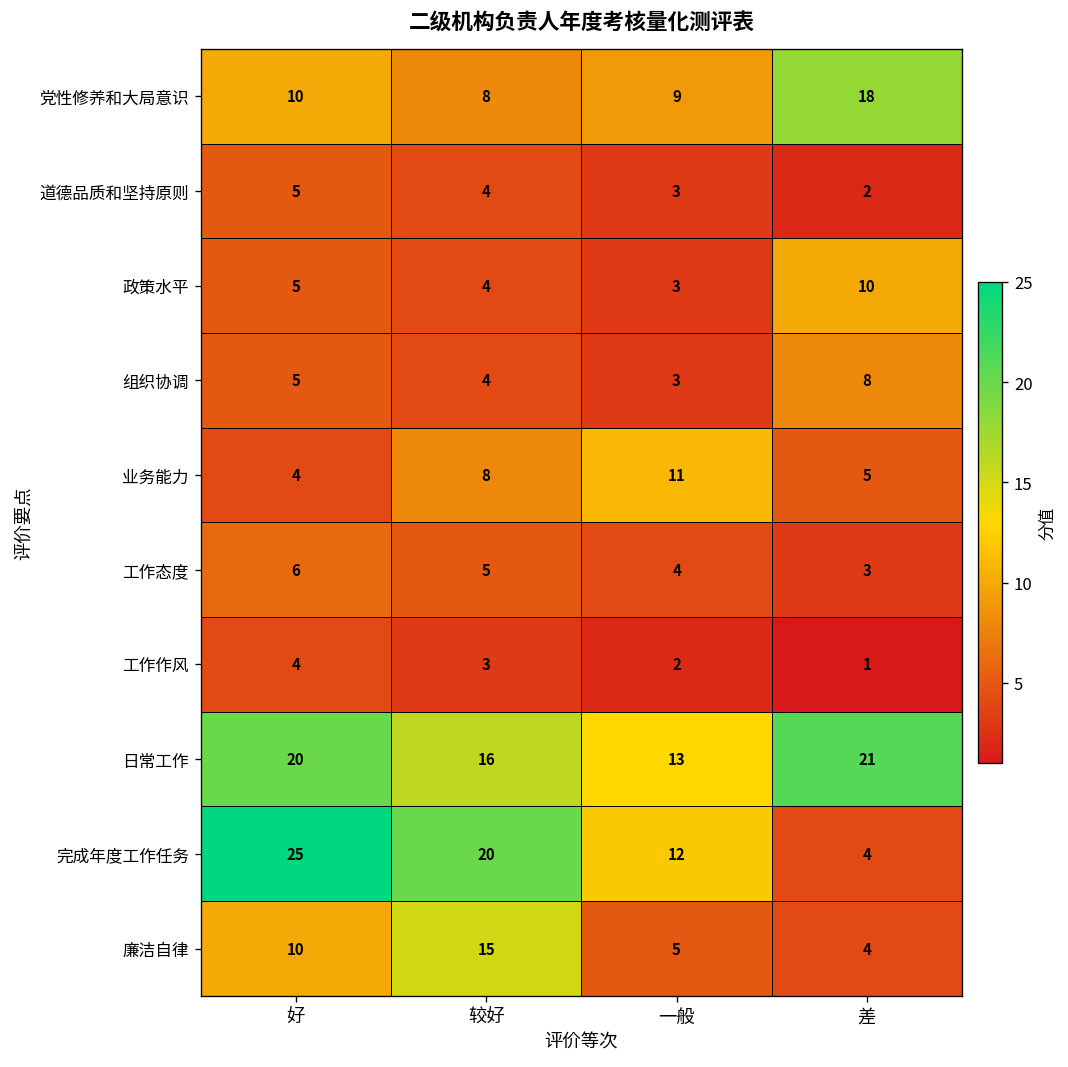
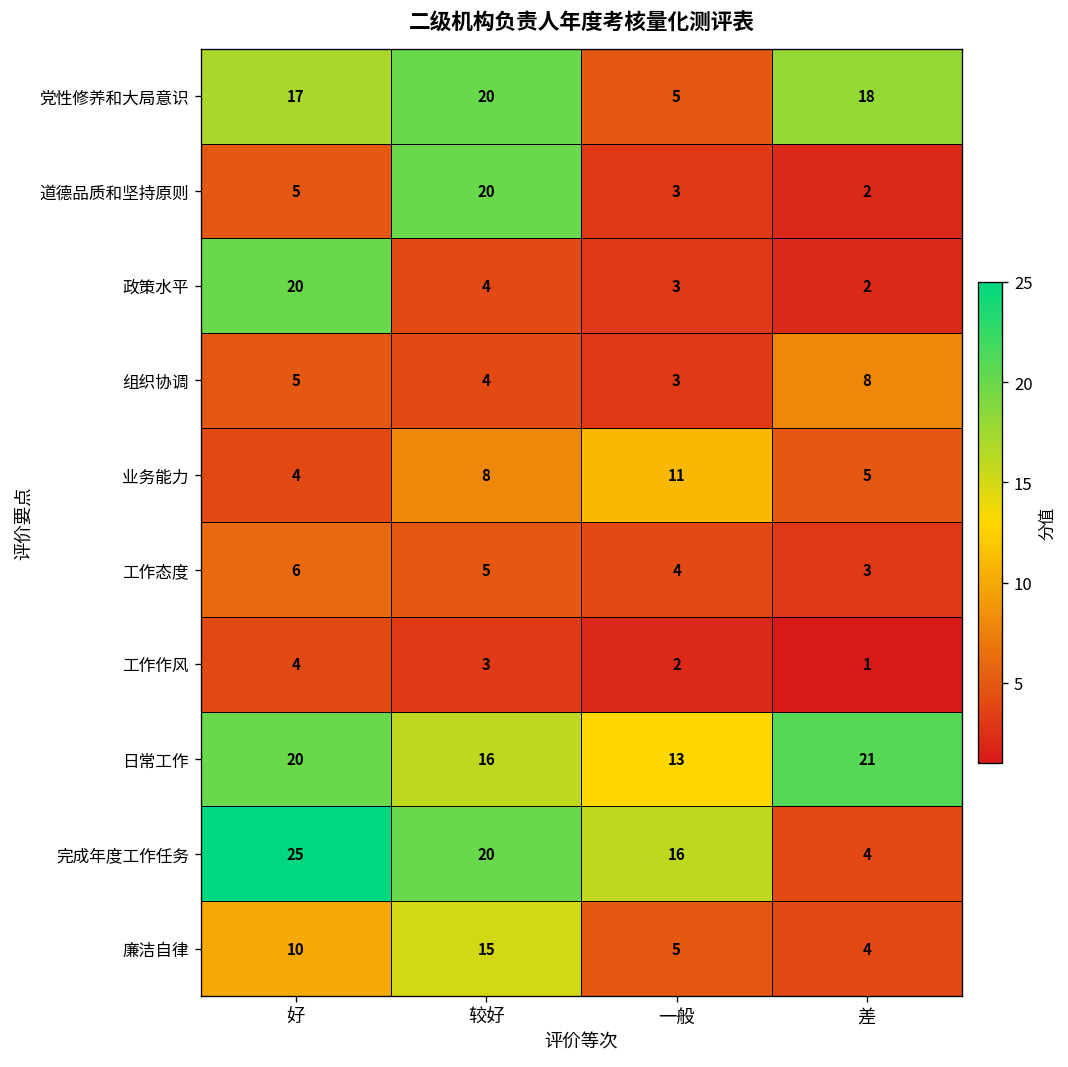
  {
    "党性修养和大局意识": {
-     "好": 10,
-     "较好": 8,
-     "一般": 9,
+     "好": 17,
+     "较好": 20,
+     "一般": 5,
      "差": 18
    },
    "道德品质和坚持原则": {
      "好": 5,
-     "较好": 4,
+     "较好": 20,
      "一般": 3,
      "差": 2
    },
    "政策水平": {
-     "好": 5,
+     "好": 20,
      "较好": 4,
      "一般": 3,
-     "差": 10
+     "差": 2
    },
    "组织协调": {
      "好": 5,
      "较好": 4,
      "一般": 3,
      "差": 8
    },
    "业务能力": {
      "好": 4,
      "较好": 8,
      "一般": 11,
      "差": 5
    },
    "工作态度": {
      "好": 6,
      "较好": 5,
      "一般": 4,
      "差": 3
    },
    "工作作风": {
      "好": 4,
      "较好": 3,
      "一般": 2,
      "差": 1
    },
    "日常工作": {
      "好": 20,
      "较好": 16,
      "一般": 13,
      "差": 21
    },
    "完成年度工作任务": {
      "好": 25,
      "较好": 20,
-     "一般": 12,
+     "一般": 16,
      "差": 4
    },
    "廉洁自律": {
      "好": 10,
      "较好": 15,
      "一般": 5,
      "差": 4
    }
  }
